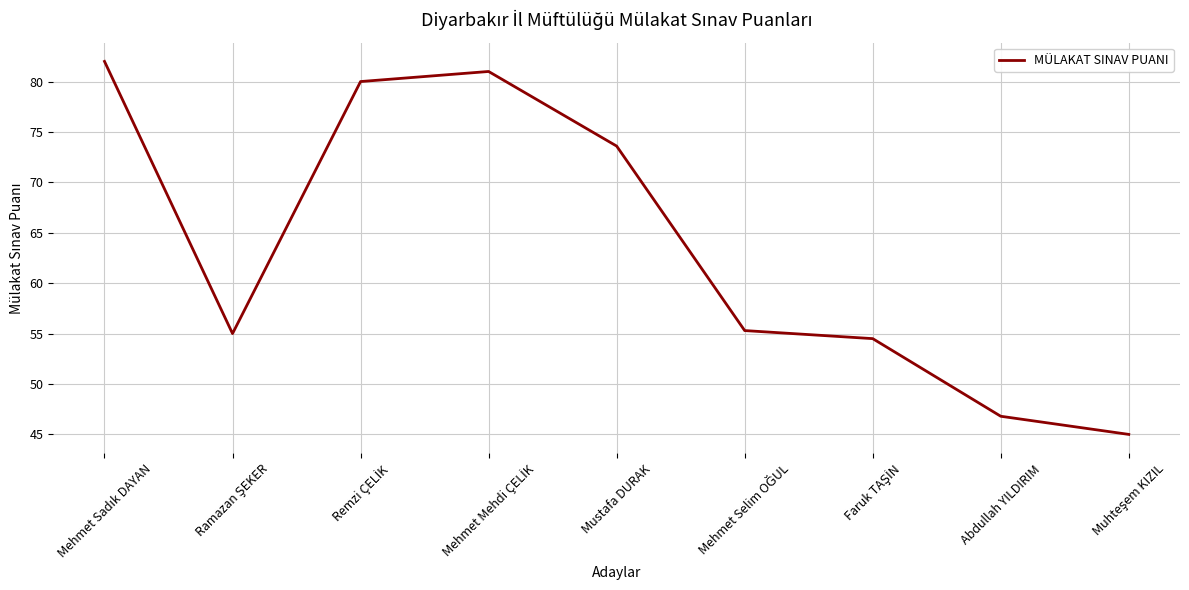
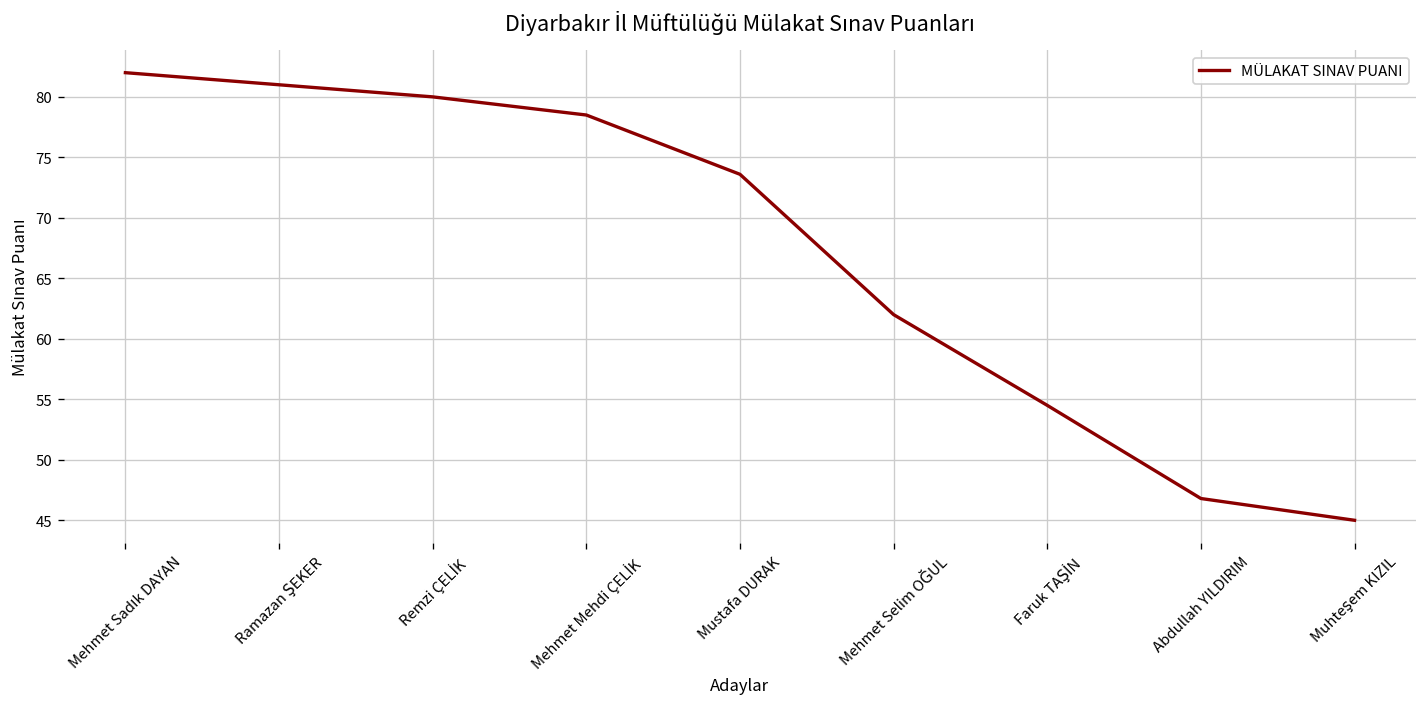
  {
    "Mehmet Sadık DAYAN": 82.0,
-   "Ramazan ŞEKER": 55,
+   "Ramazan ŞEKER": 81,
    "Remzi ÇELİK": 80.0,
-   "Mehmet Mehdi ÇELİK": 81.0,
+   "Mehmet Mehdi ÇELİK": 78.5,
    "Mustafa DURAK": 73.6,
-   "Mehmet Selim OĞUL": 55.3,
+   "Mehmet Selim OĞUL": 62.0,
    "Faruk TAŞİN": 54.5,
    "Abdullah YILDIRIM": 46.8,
    "Muhteşem KIZIL": 45.0
  }
